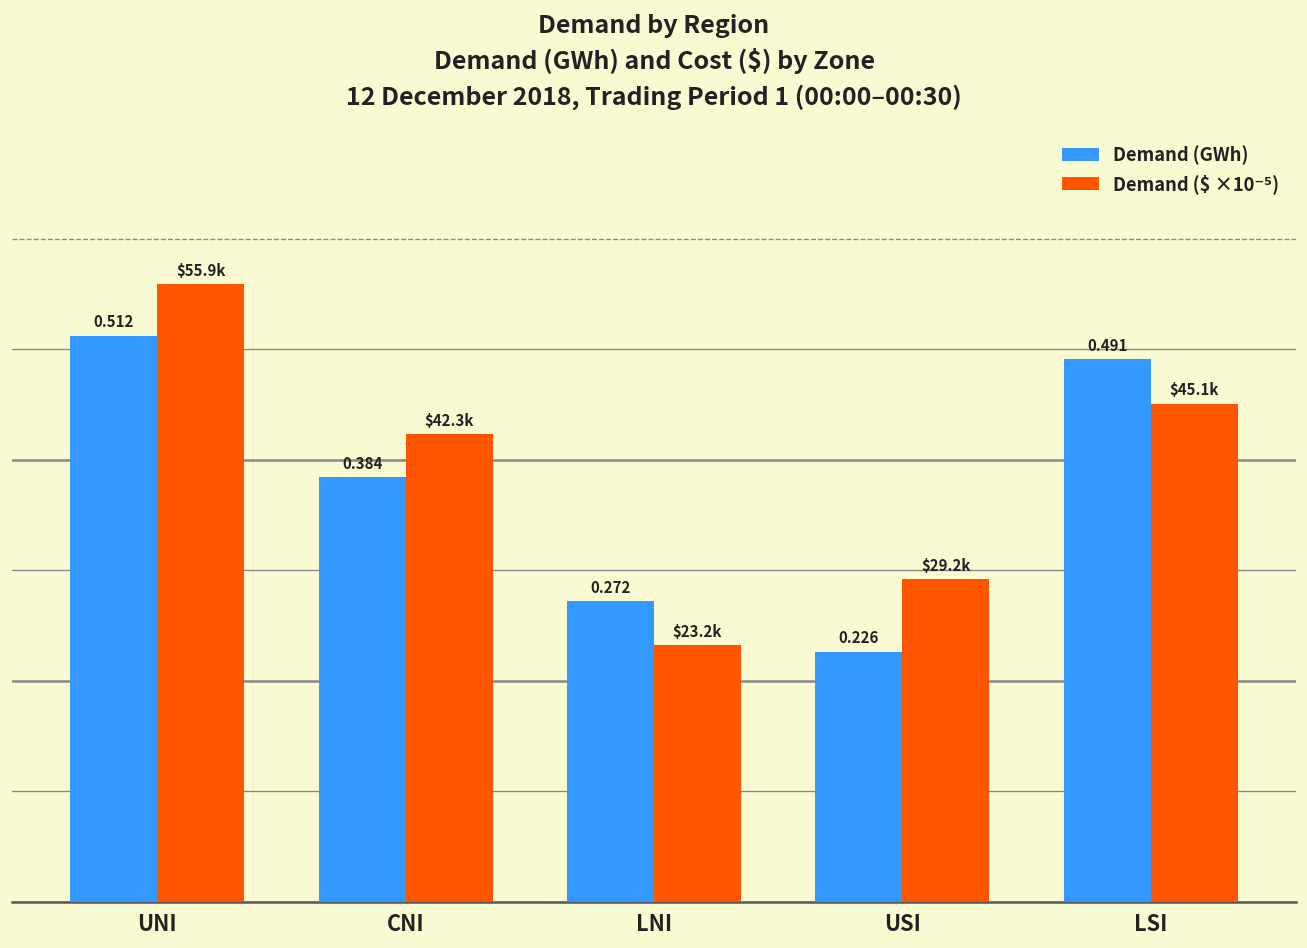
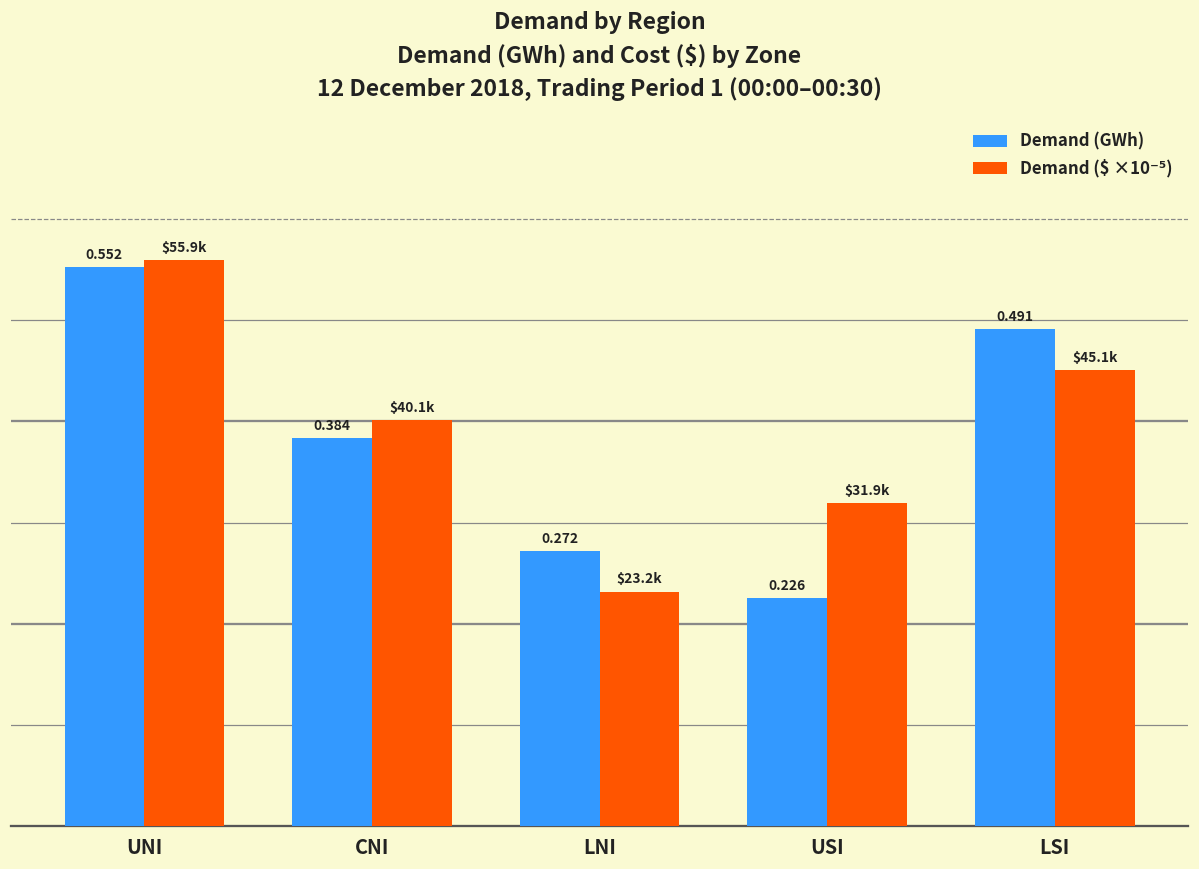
  {
    "Demand (GWh)": {
-     "UNI": "0.512",
+     "UNI": "0.552",
      "CNI": "0.384",
      "LNI": "0.272",
      "USI": "0.226",
      "LSI": "0.491"
    },
    "Demand ($ ×10⁻⁵)": {
      "UNI": "$55.9k",
-     "CNI": "$42.3k",
+     "CNI": "$40.1k",
      "LNI": "$23.2k",
-     "USI": "$29.2k",
+     "USI": "$31.9k",
      "LSI": "$45.1k"
    }
  }
